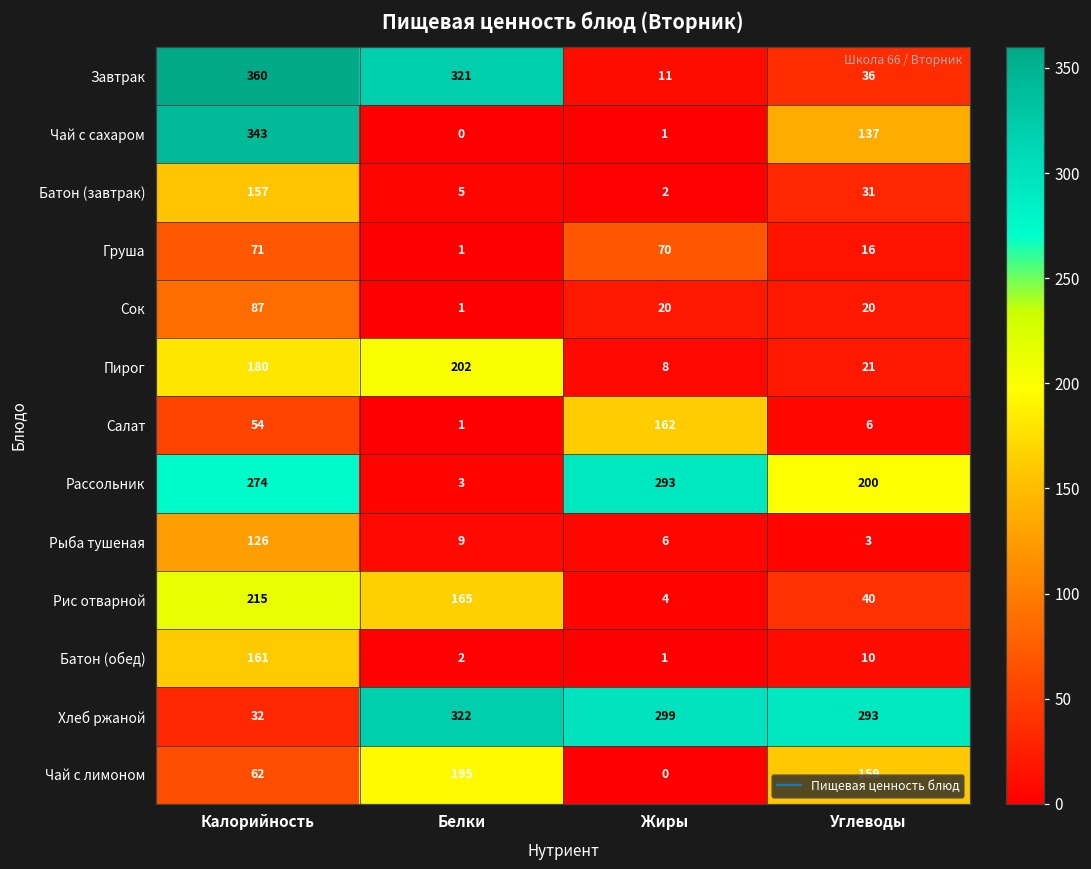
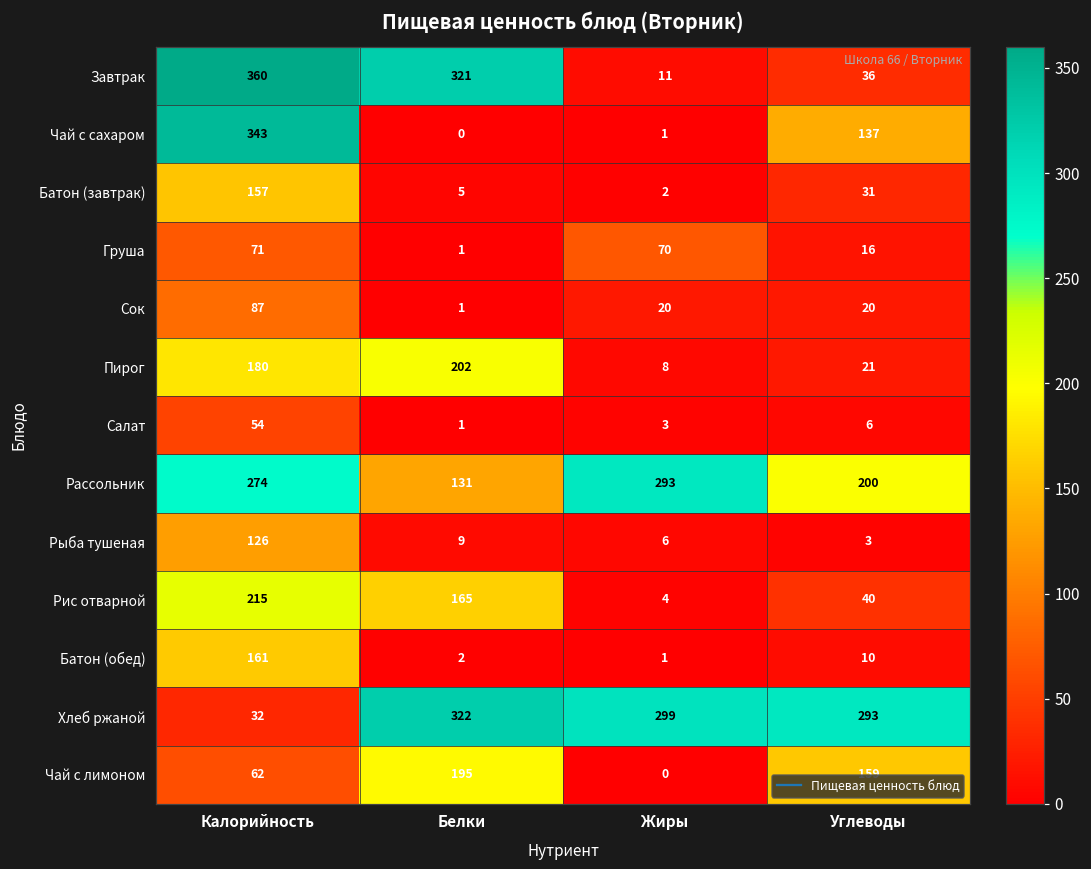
  {
    "Завтрак": {
      "Калорийность": 360,
      "Белки": 321,
      "Жиры": 11
    },
    "Чай с сахаром": {
      "Калорийность": 343,
      "Белки": 0,
      "Жиры": 1,
      "Углеводы": 137
    },
    "Батон (завтрак)": {
      "Калорийность": 157,
      "Белки": 5,
      "Жиры": 2,
      "Углеводы": 31
    },
    "Груша": {
      "Калорийность": 71,
      "Белки": 1,
      "Жиры": 70,
      "Углеводы": 16
    },
    "Сок": {
      "Калорийность": 87,
      "Белки": 1,
      "Жиры": 20,
      "Углеводы": 20
    },
    "Пирог": {
      "Калорийность": 180,
      "Белки": 202,
      "Жиры": 8,
      "Углеводы": 21
    },
    "Салат": {
      "Калорийность": 54,
      "Белки": 1,
-     "Жиры": 162,
+     "Жиры": 3,
      "Углеводы": 6
    },
    "Рассольник": {
      "Калорийность": 274,
-     "Белки": 3,
+     "Белки": 131,
      "Жиры": 293,
      "Углеводы": 200
    },
    "Рыба тушеная": {
      "Калорийность": 126,
      "Белки": 9,
      "Жиры": 6,
      "Углеводы": 3
    },
    "Рис отварной": {
      "Калорийность": 215,
      "Белки": 165,
      "Жиры": 4,
      "Углеводы": 40
    },
    "Батон (обед)": {
      "Калорийность": 161,
      "Белки": 2,
      "Жиры": 1,
      "Углеводы": 10
    },
    "Хлеб ржаной": {
      "Калорийность": 32,
      "Белки": 322,
      "Жиры": 299,
      "Углеводы": 293
    },
    "Чай с лимоном": {
      "Калорийность": 62,
      "Белки": 195,
      "Жиры": 0
    }
  }
